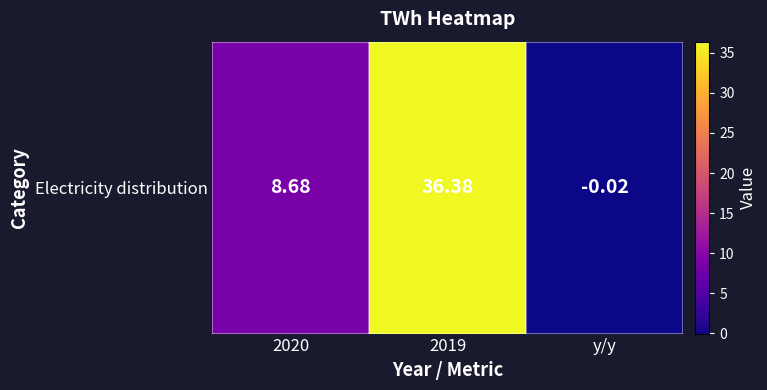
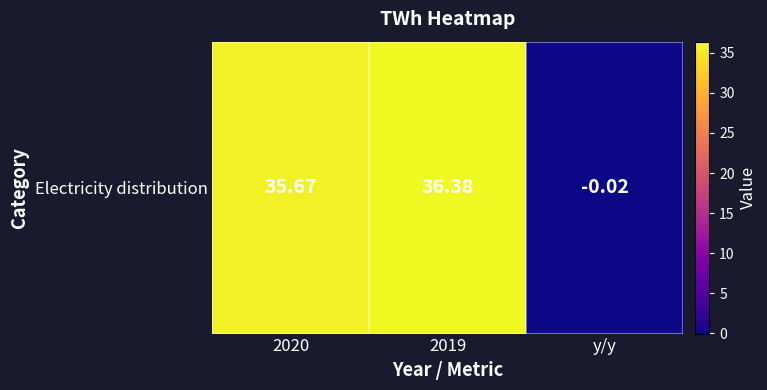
  {
    "Electricity distribution": {
-     "2020": 8.68,
+     "2020": 35.67,
      "2019": 36.38,
      "y/y": -0.02
    }
  }
